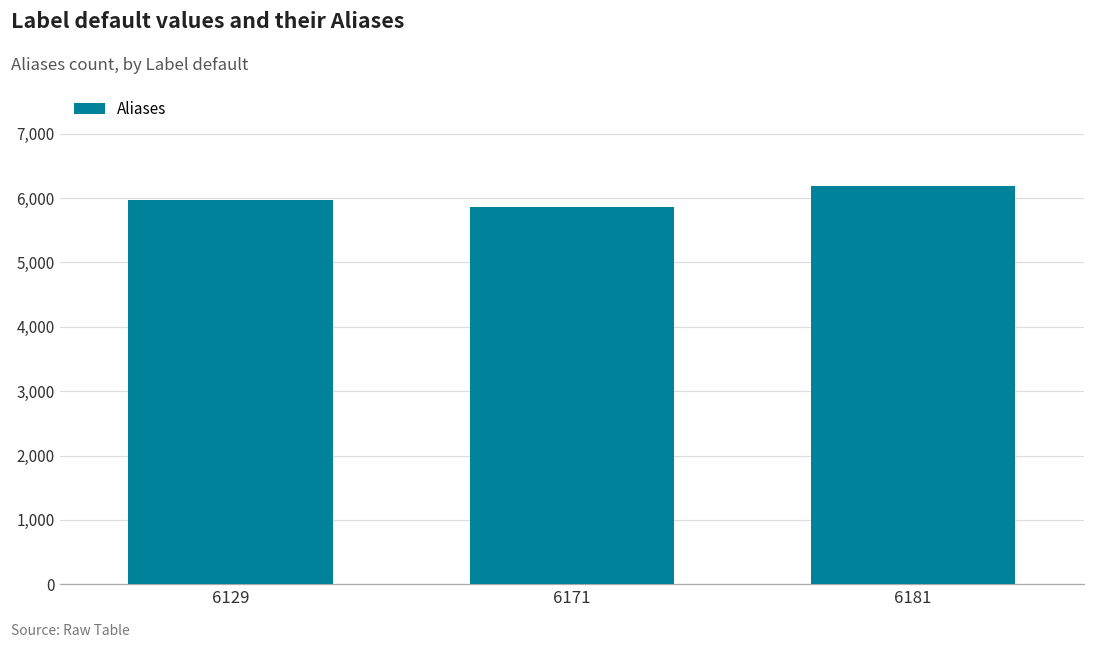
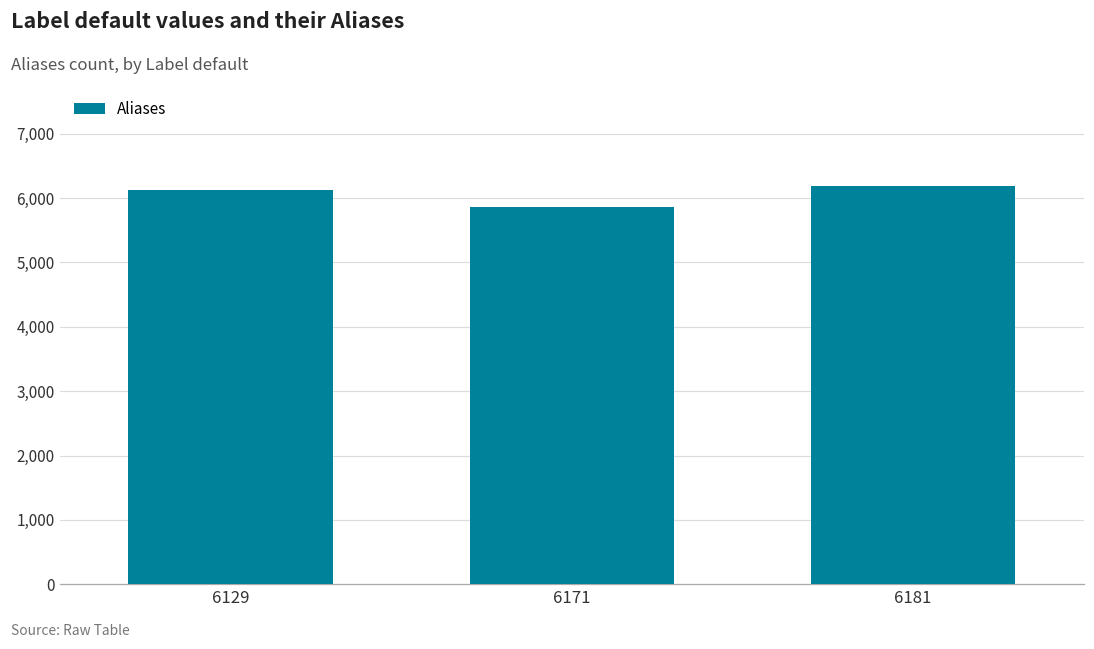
  {
-   "6129": "6,000",
+   "6129": "6,100",
    "6171": "5,900",
    "6181": "6,200"
  }
